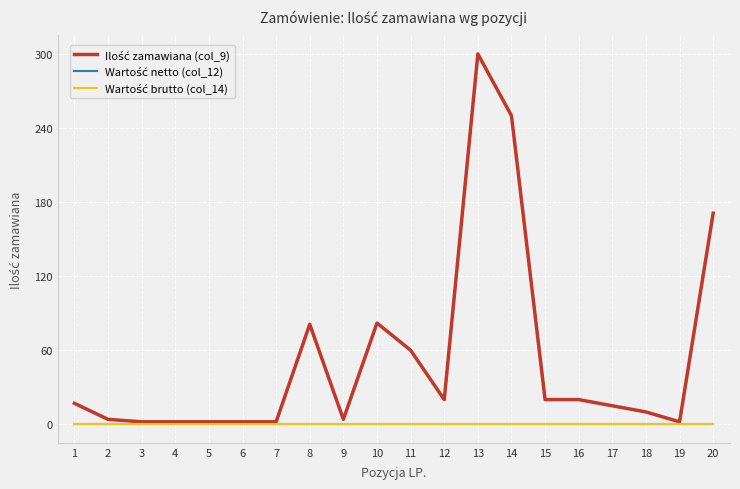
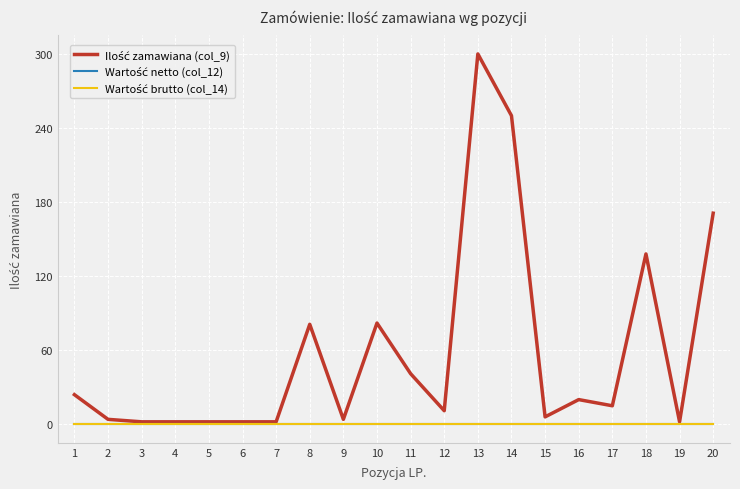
  {
    "Ilość zamawiana (col_9)": {
-     "1": 17,
+     "1": 24,
      "2": 4,
      "8": 81,
      "9": 4,
      "10": 82,
-     "11": 60,
-     "12": 20,
+     "11": 41,
+     "12": 11,
      "13": 300,
      "14": 250,
-     "15": 20,
+     "15": 6,
      "16": 20,
      "17": 15,
-     "18": 10,
+     "18": 138,
      "20": 171
    },
    "Wartość brutto (col_14)": {
      "1": 0,
      "2": 0,
      "8": 0,
      "9": 0,
      "10": 0,
      "11": 0,
      "12": 0,
      "13": 0,
      "14": 0,
      "15": 0,
      "16": 0,
      "17": 0,
      "18": 0,
      "20": 0
    }
  }
